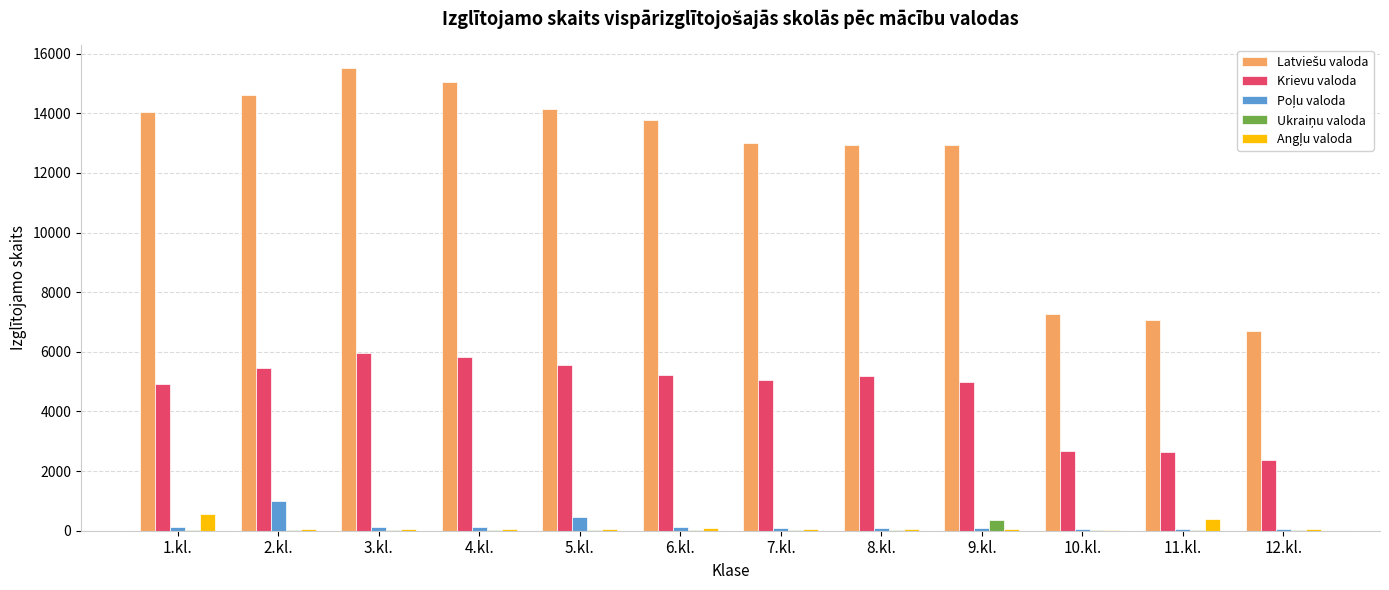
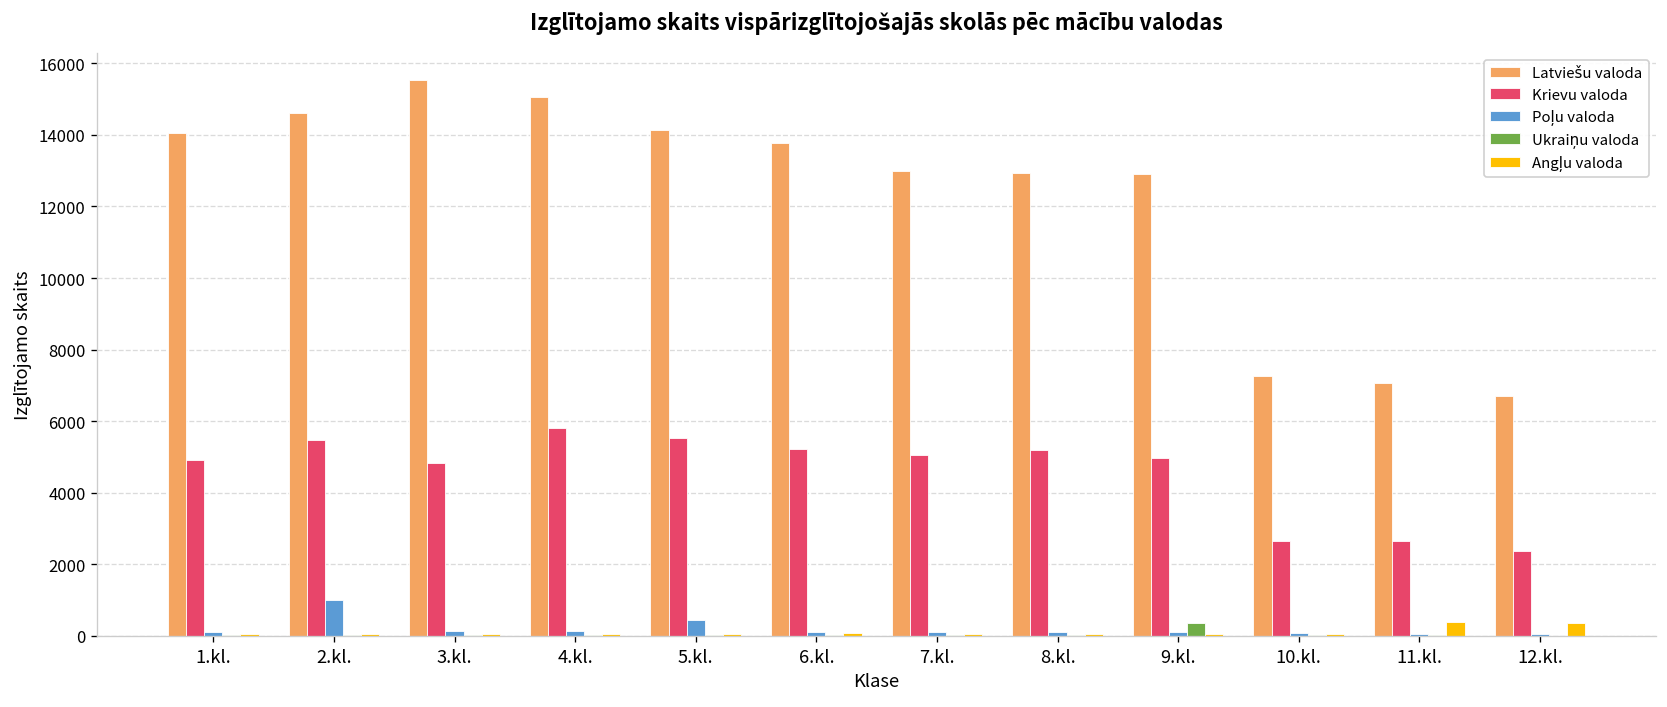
  {
    "Latviešu valoda": {
      "1.kl.": 14000,
      "2.kl.": 14600,
      "3.kl.": 15500,
      "4.kl.": 15000,
      "5.kl.": 14100,
      "6.kl.": 13800,
      "7.kl.": 13000,
      "8.kl.": 12900,
      "9.kl.": 12900,
      "10.kl.": 7300,
      "11.kl.": 7100,
      "12.kl.": 6700
    },
    "Krievu valoda": {
      "1.kl.": 4900,
      "2.kl.": 5500,
-     "3.kl.": 5900,
+     "3.kl.": 4800,
      "4.kl.": 5800,
      "5.kl.": 5500,
      "6.kl.": 5200,
      "7.kl.": 5100,
      "8.kl.": 5200,
      "9.kl.": 5000,
      "10.kl.": 2700,
      "11.kl.": 2600,
      "12.kl.": 2400
    },
    "Poļu valoda": {
      "1.kl.": 100,
      "2.kl.": 1000,
      "3.kl.": 100,
      "4.kl.": 100,
      "5.kl.": 500,
      "6.kl.": 100,
      "7.kl.": 100,
      "8.kl.": 100,
      "9.kl.": 100
    },
    "Ukraiņu valoda": {
      "9.kl.": 400
    },
    "Angļu valoda": {
-     "1.kl.": 600,
+     "1.kl.": 100,
      "11.kl.": 400,
-     "12.kl.": 0
+     "12.kl.": 400
    }
  }
